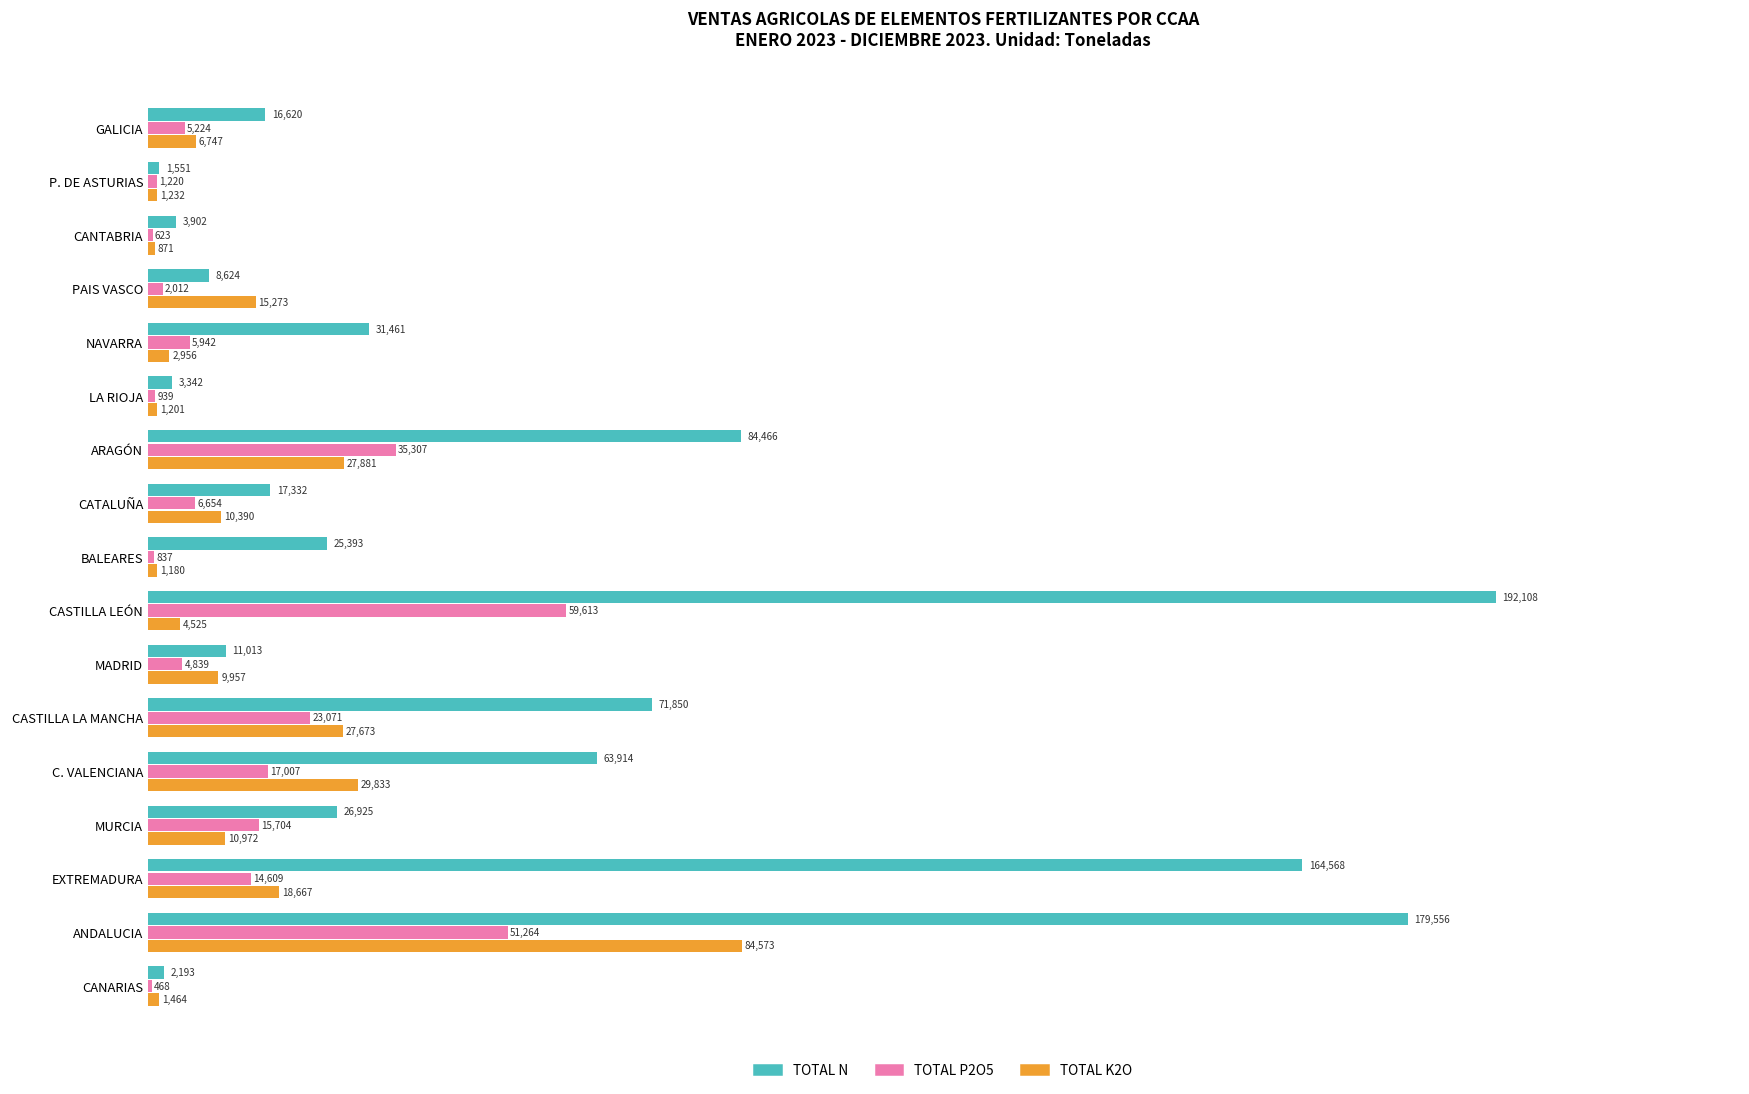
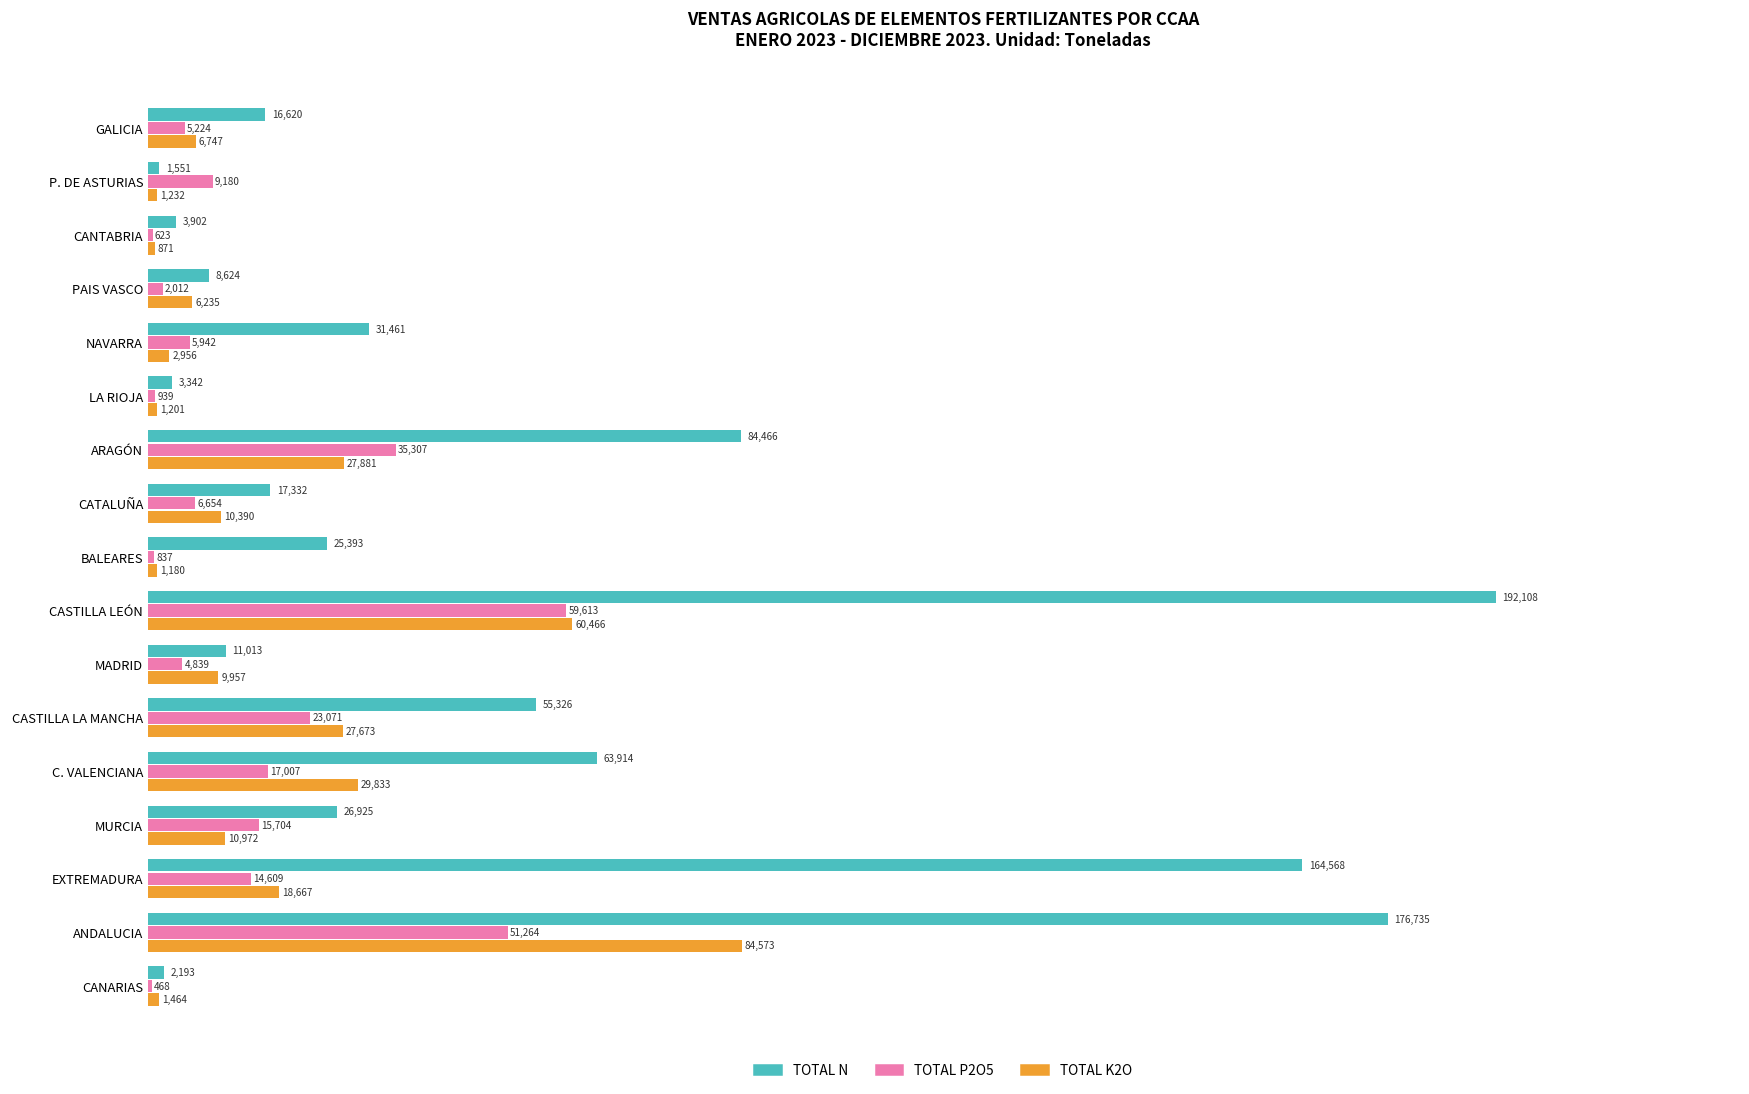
  {
    "TOTAL N": {
      "GALICIA": "16,620",
      "P. DE ASTURIAS": "1,551",
      "CANTABRIA": "3,902",
      "PAIS VASCO": "8,624",
      "NAVARRA": "31,461",
      "LA RIOJA": "3,342",
      "ARAGÓN": "84,466",
      "CATALUÑA": "17,332",
      "BALEARES": "25,393",
      "CASTILLA LEÓN": "192,108",
      "MADRID": "11,013",
-     "CASTILLA LA MANCHA": "71,850",
+     "CASTILLA LA MANCHA": "55,326",
      "C. VALENCIANA": "63,914",
      "MURCIA": "26,925",
      "EXTREMADURA": "164,568",
-     "ANDALUCIA": "179,556",
+     "ANDALUCIA": "176,735",
      "CANARIAS": "2,193"
    },
    "TOTAL P2O5": {
      "GALICIA": "5,224",
-     "P. DE ASTURIAS": "1,220",
+     "P. DE ASTURIAS": "9,180",
      "CANTABRIA": "623",
      "PAIS VASCO": "2,012",
      "NAVARRA": "5,942",
      "LA RIOJA": "939",
      "ARAGÓN": "35,307",
      "CATALUÑA": "6,654",
      "BALEARES": "837",
      "CASTILLA LEÓN": "59,613",
      "MADRID": "4,839",
      "CASTILLA LA MANCHA": "23,071",
      "C. VALENCIANA": "17,007",
      "MURCIA": "15,704",
      "EXTREMADURA": "14,609",
      "ANDALUCIA": "51,264",
      "CANARIAS": "468"
    },
    "TOTAL K2O": {
      "GALICIA": "6,747",
      "P. DE ASTURIAS": "1,232",
      "CANTABRIA": "871",
-     "PAIS VASCO": "15,273",
+     "PAIS VASCO": "6,235",
      "NAVARRA": "2,956",
      "LA RIOJA": "1,201",
      "ARAGÓN": "27,881",
      "CATALUÑA": "10,390",
      "BALEARES": "1,180",
-     "CASTILLA LEÓN": "4,525",
+     "CASTILLA LEÓN": "60,466",
      "MADRID": "9,957",
      "CASTILLA LA MANCHA": "27,673",
      "C. VALENCIANA": "29,833",
      "MURCIA": "10,972",
      "EXTREMADURA": "18,667",
      "ANDALUCIA": "84,573",
      "CANARIAS": "1,464"
    }
  }
